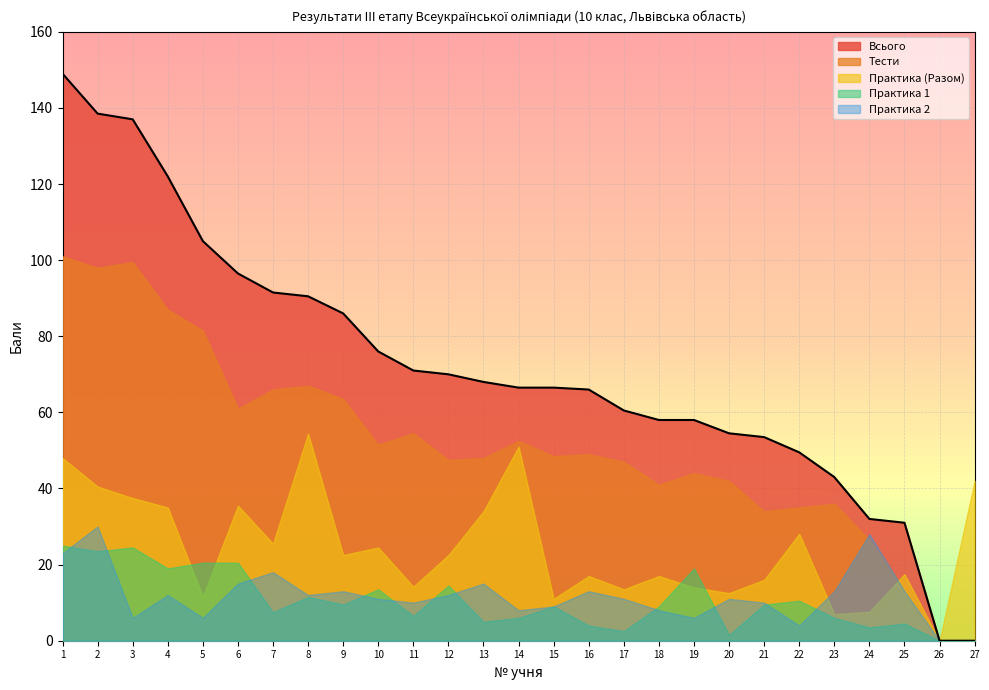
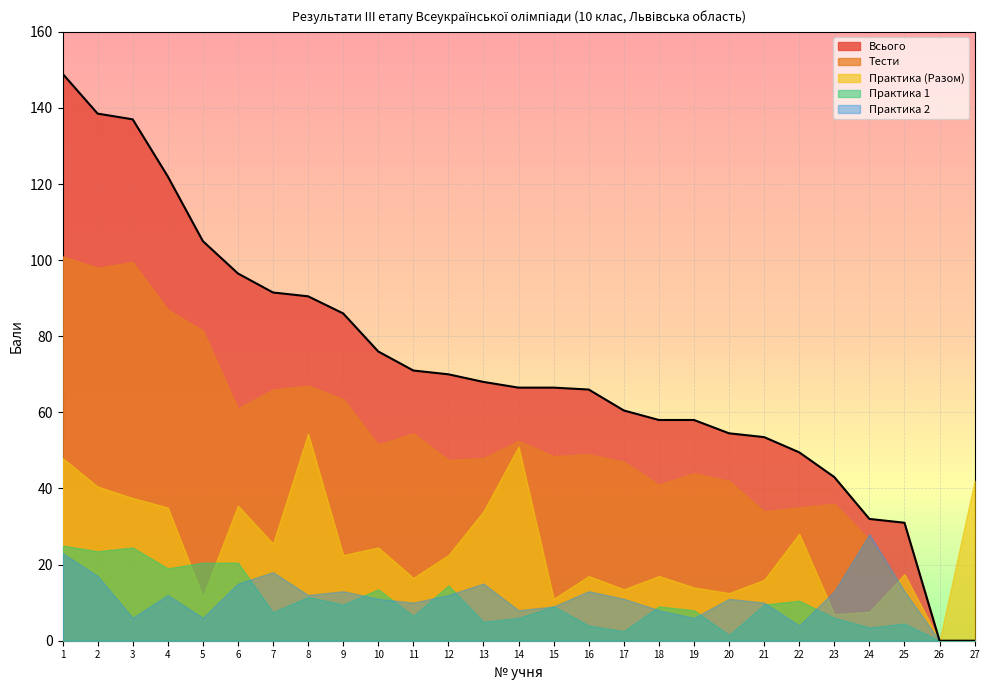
  {
    "Практика (Разом)": {
      "1": 48,
      "2": 41,
      "3": 38,
      "4": 35,
      "5": 12,
      "6": 36,
      "7": 26,
      "8": 54,
      "9": 23,
      "10": 25,
-     "11": 14,
+     "11": 17,
      "12": 23,
      "13": 34,
      "14": 51,
      "15": 11,
      "16": 17,
      "17": 14,
      "18": 17,
      "19": 14,
      "20": 13,
      "21": 16,
      "22": 28,
      "23": 7,
      "24": 8,
      "25": 18,
      "27": 42
    },
    "Практика 1": {
      "1": 25,
      "2": 24,
      "3": 25,
      "4": 19,
      "5": 21,
      "6": 21,
      "7": 8,
      "9": 10,
      "10": 14,
      "11": 7,
      "12": 15,
      "13": 5,
      "14": 6,
      "16": 4,
      "17": 3,
      "18": 9,
-     "19": 19,
+     "19": 8,
      "20": 2,
      "22": 11,
      "23": 6,
      "24": 4,
      "25": 5
    },
    "Практика 2": {
      "1": 23,
-     "2": 30,
+     "2": 17,
      "3": 6,
      "4": 12,
      "5": 6,
      "6": 15,
      "7": 18,
      "9": 13,
      "10": 11,
      "11": 10,
      "12": 12,
      "13": 15,
      "14": 8,
      "16": 13,
      "17": 11,
      "18": 8,
      "19": 6,
      "20": 11,
      "22": 4,
      "23": 13,
      "24": 28
    }
  }
